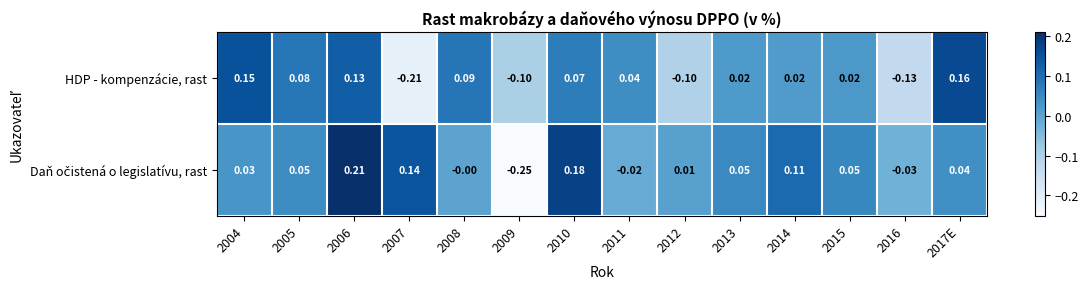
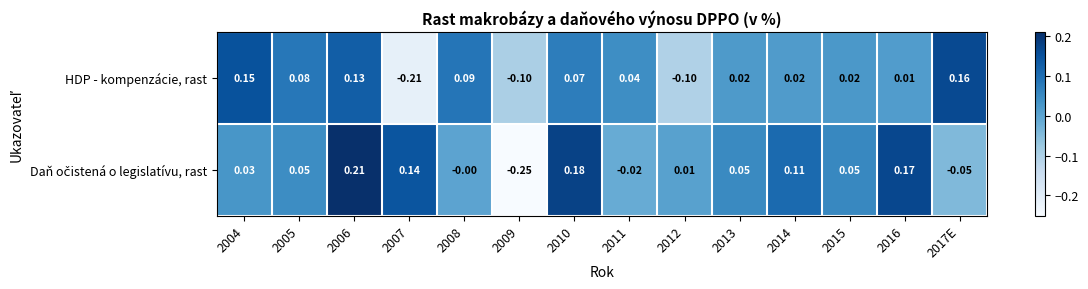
  {
    "HDP - kompenzácie, rast": {
      "2004": 0.15,
      "2005": 0.08,
      "2006": 0.13,
      "2007": -0.21,
      "2008": 0.09,
      "2009": -0.10,
      "2010": 0.07,
      "2011": 0.04,
      "2012": -0.10,
      "2013": 0.02,
      "2014": 0.02,
      "2015": 0.02,
-     "2016": -0.13,
+     "2016": 0.01,
      "2017E": 0.16
    },
    "Daň očistená o legislatívu, rast": {
      "2004": 0.03,
      "2005": 0.05,
      "2006": 0.21,
      "2007": 0.14,
      "2008": -0.00,
      "2009": -0.25,
      "2010": 0.18,
      "2011": -0.02,
      "2012": 0.01,
      "2013": 0.05,
      "2014": 0.11,
      "2015": 0.05,
-     "2016": -0.03,
-     "2017E": 0.04
+     "2016": 0.17,
+     "2017E": -0.05
    }
  }
